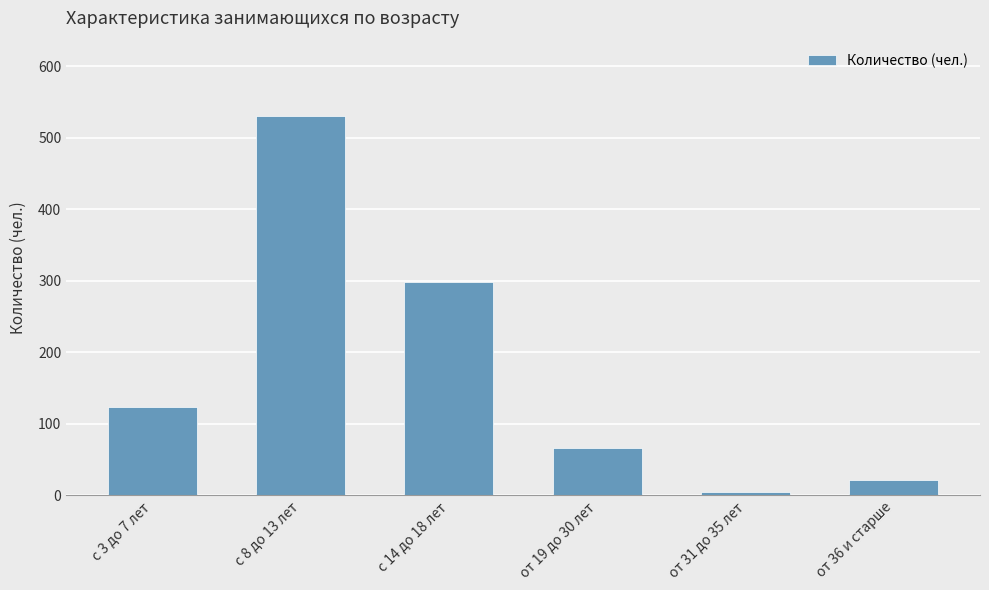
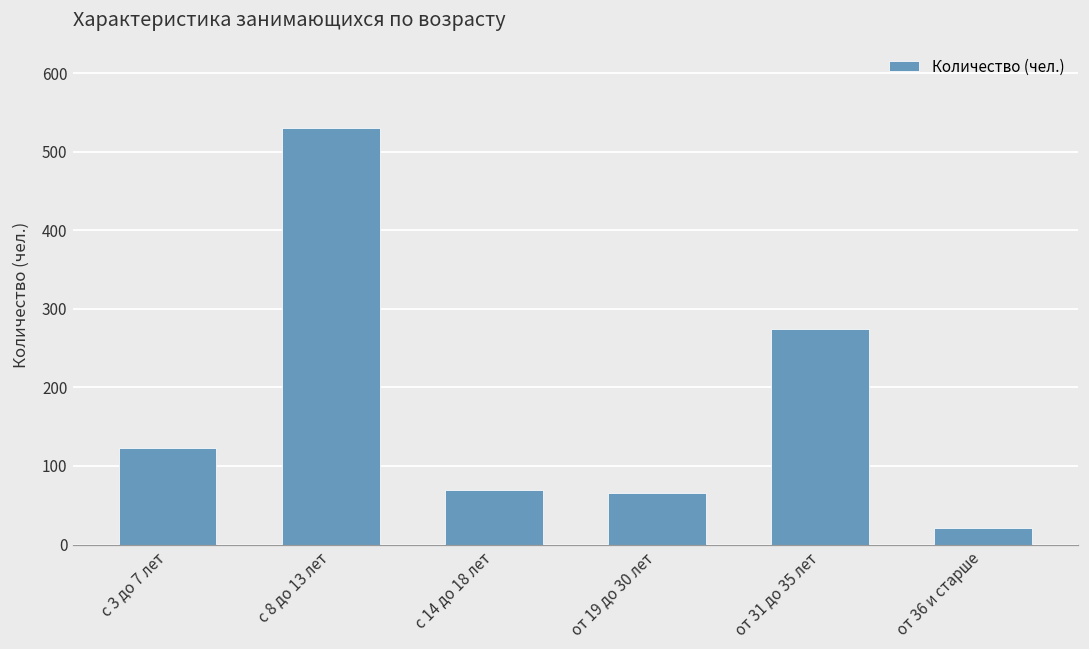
  {
    "с 3 до 7 лет": 120,
    "с 8 до 13 лет": 530,
-   "с 14 до 18 лет": 300,
+   "с 14 до 18 лет": 70,
    "от 19 до 30 лет": 70,
-   "от 31 до 35 лет": 0,
+   "от 31 до 35 лет": 270,
    "от 36 и старше": 20
  }
